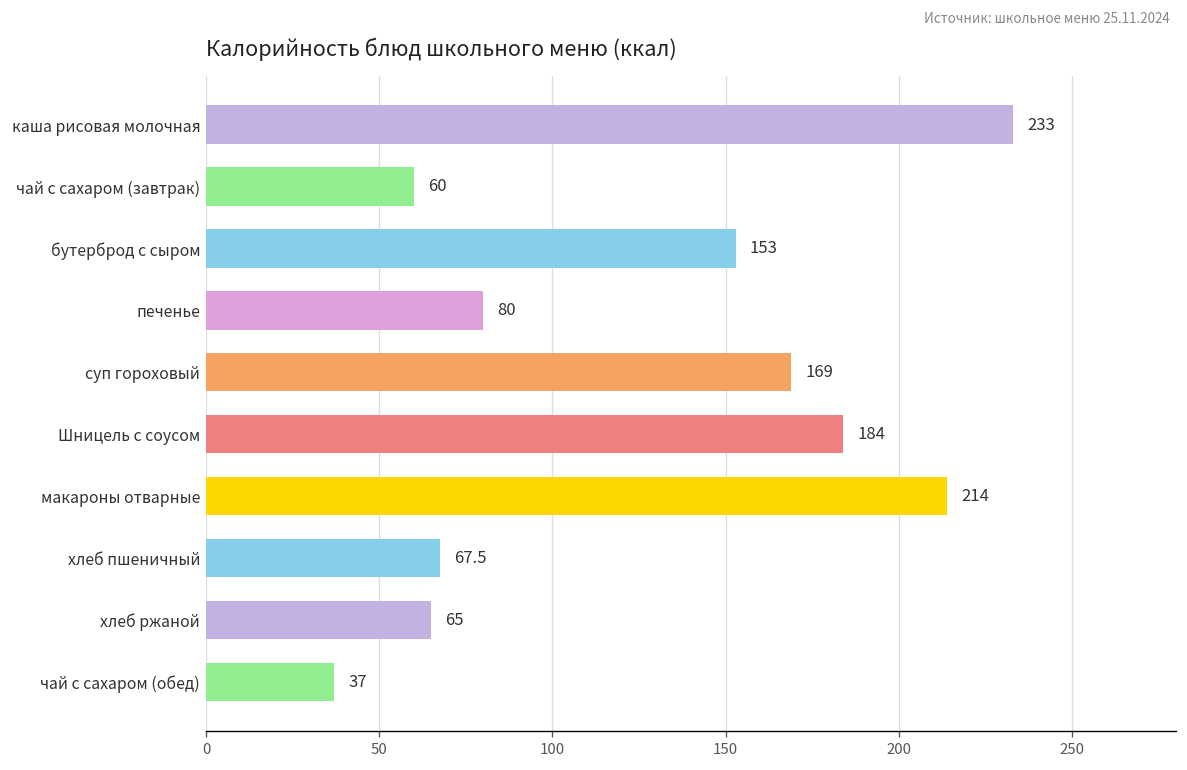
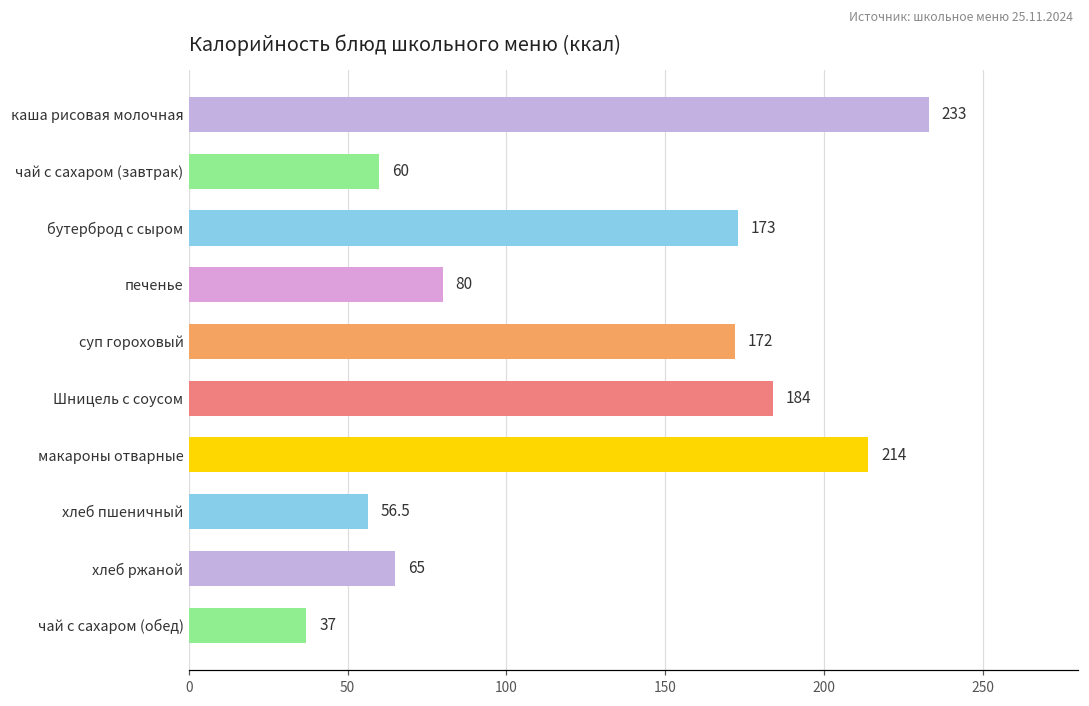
  {
    "каша рисовая молочная": 233,
    "чай с сахаром (завтрак)": 60,
-   "бутерброд с сыром": 153,
+   "бутерброд с сыром": 173,
    "печенье": 80,
-   "суп гороховый": 169,
+   "суп гороховый": 172,
    "Шницель с соусом": 184,
    "макароны отварные": 214,
-   "хлеб пшеничный": 67.5,
+   "хлеб пшеничный": 56.5,
    "хлеб ржаной": 65,
    "чай с сахаром (обед)": 37
  }
